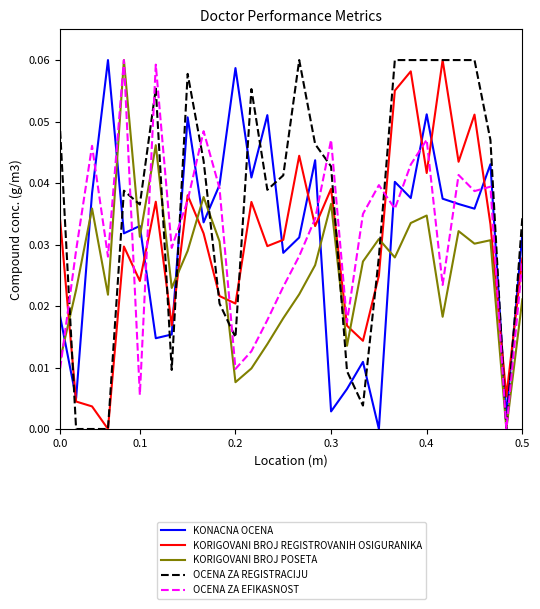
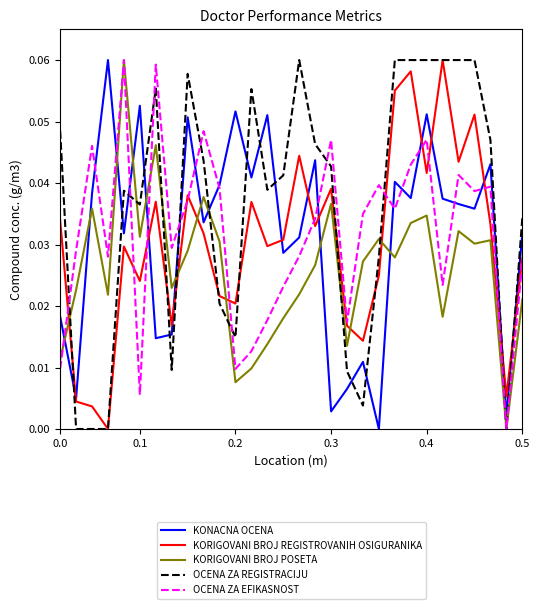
  {
    "KONACNA OCENA": {
      "0.0": 0.018,
-     "0.1": 0.033,
-     "0.2": 0.059,
+     "0.1": 0.053,
+     "0.2": 0.052,
      "0.3": 0.003,
      "0.4": 0.051,
      "0.5": 0.032
    },
    "KORIGOVANI BROJ REGISTROVANIH OSIGURANIKA": {
      "0.0": 0.034,
      "0.1": 0.024,
      "0.2": 0.020,
      "0.3": 0.039,
      "0.4": 0.042,
      "0.5": 0.028
    },
    "KORIGOVANI BROJ POSETA": {
      "0.0": 0.011,
      "0.1": 0.031,
      "0.2": 0.008,
      "0.3": 0.037,
      "0.4": 0.035,
      "0.5": 0.021
    },
    "OCENA ZA REGISTRACIJU": {
      "0.0": 0.048,
      "0.1": 0.037,
      "0.2": 0.015,
      "0.3": 0.043,
      "0.4": 0.060,
      "0.5": 0.034
    },
    "OCENA ZA EFIKASNOST": {
      "0.0": 0.010,
      "0.1": 0.006,
      "0.2": 0.010,
      "0.3": 0.047,
      "0.4": 0.047,
      "0.5": 0.027
    }
  }
